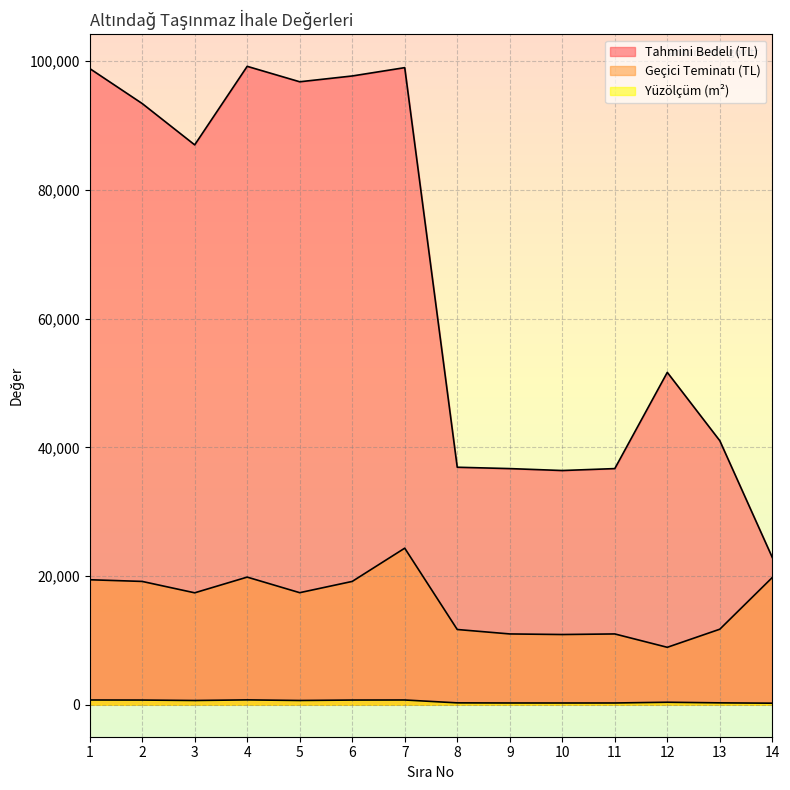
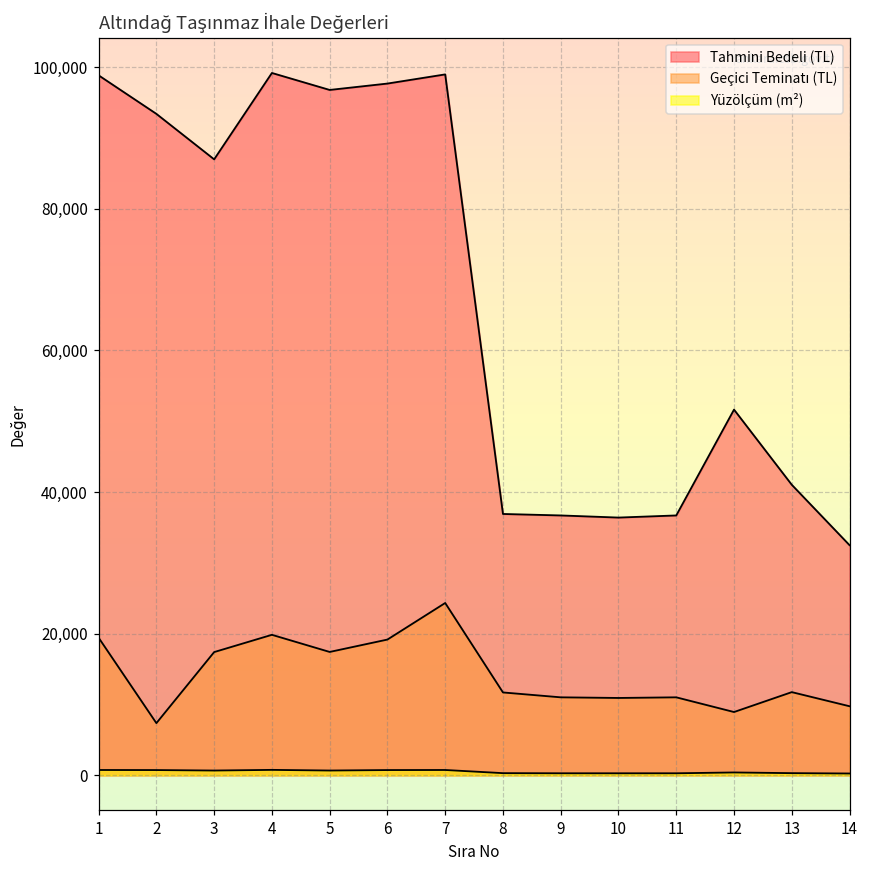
  {
    "Tahmini Bedeli (TL)": {
      "1": "99,000",
      "2": "93,000",
      "3": "87,000",
      "4": "99,000",
      "5": "97,000",
      "6": "98,000",
      "7": "99,000",
      "8": "37,000",
      "9": "37,000",
      "10": "36,000",
      "11": "37,000",
      "12": "52,000",
      "13": "41,000",
-     "14": "23,000"
+     "14": "33,000"
    },
    "Geçici Teminatı (TL)": {
      "1": "19,000",
-     "2": "19,000",
+     "2": "7,000",
      "3": "17,000",
      "4": "20,000",
      "5": "17,000",
      "6": "19,000",
      "7": "24,000",
      "8": "12,000",
      "9": "11,000",
      "10": "11,000",
      "11": "11,000",
      "12": "9,000",
      "13": "12,000",
-     "14": "20,000"
+     "14": "10,000"
    },
    "Yüzölçüm (m²)": {
      "1": "1,000",
      "2": "1,000",
      "3": "1,000",
      "4": "1,000",
      "5": "1,000",
      "6": "1,000",
      "7": "1,000",
      "8": "0",
      "9": "0",
      "10": "0",
      "11": "0",
      "12": "0",
      "13": "0",
      "14": "0"
    }
  }
